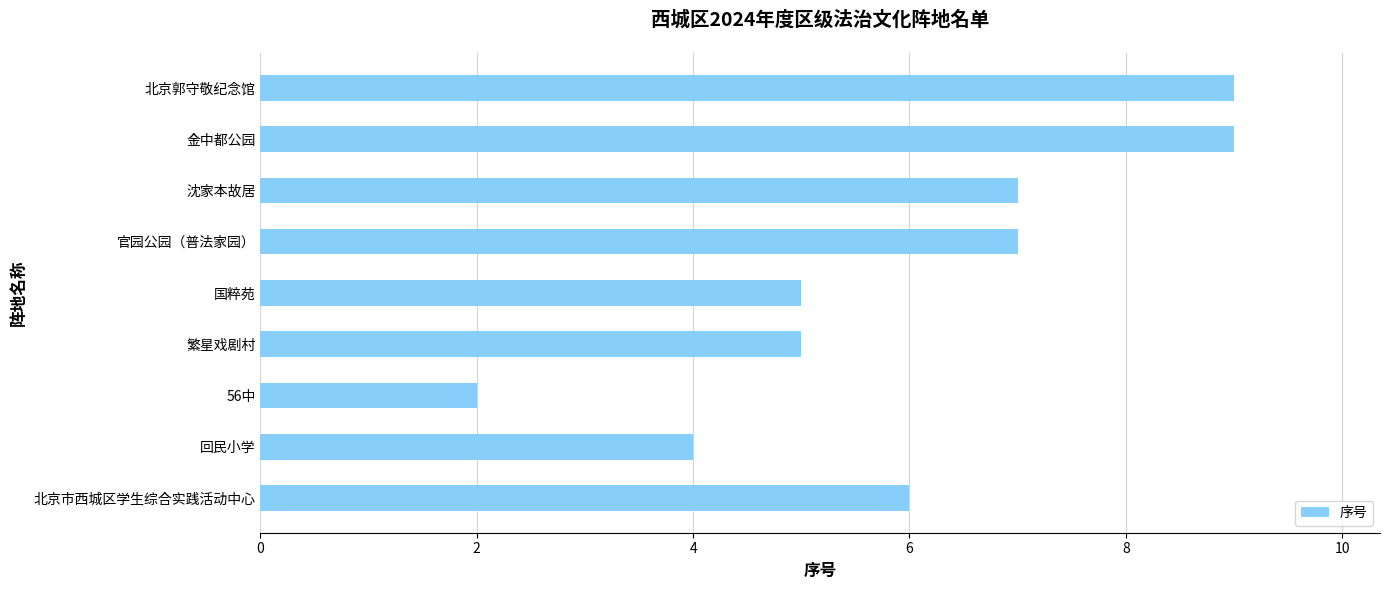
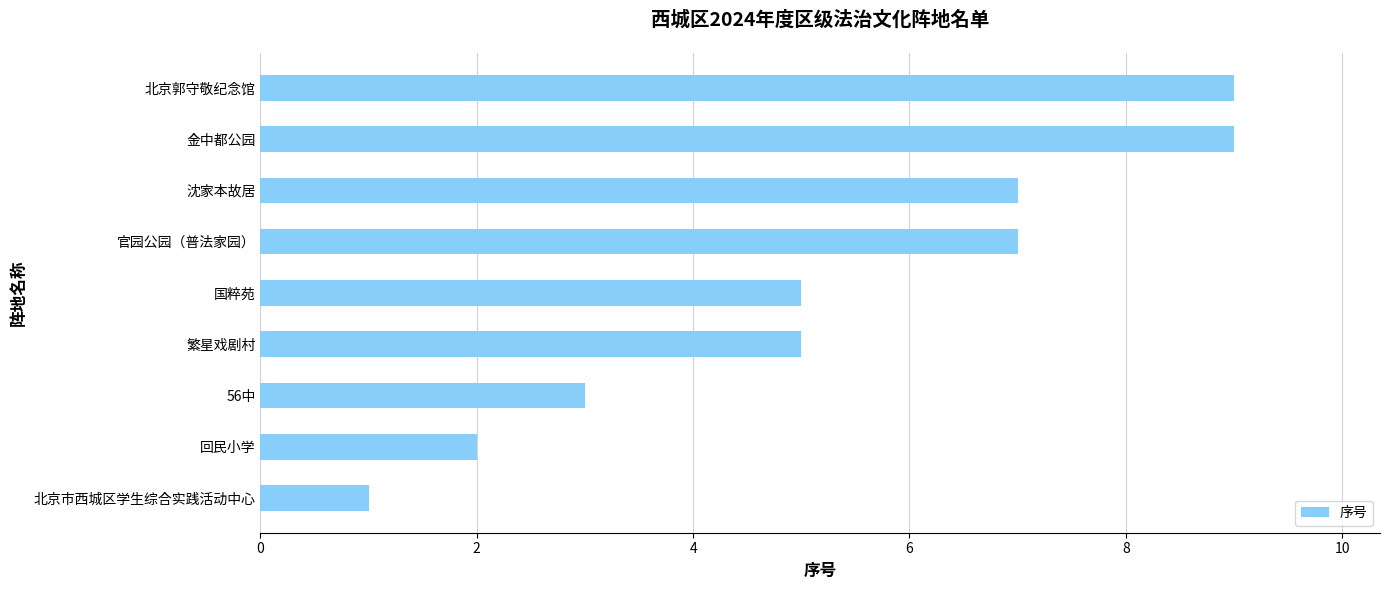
  {
    "北京郭守敬纪念馆": 9,
    "金中都公园": 9,
    "沈家本故居": 7,
    "官园公园（普法家园）": 7,
    "国粹苑": 5,
    "繁星戏剧村": 5,
-   "56中": 2,
-   "回民小学": 4,
-   "北京市西城区学生综合实践活动中心": 6
+   "56中": 3,
+   "回民小学": 2,
+   "北京市西城区学生综合实践活动中心": 1
  }
